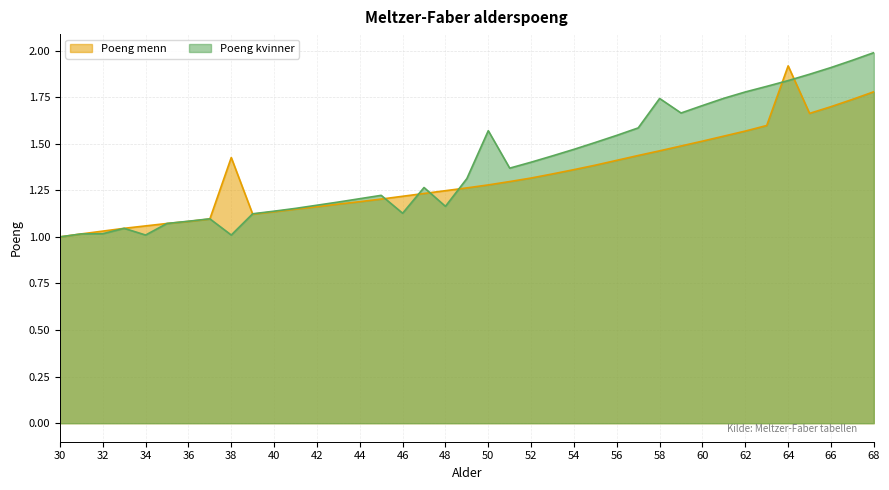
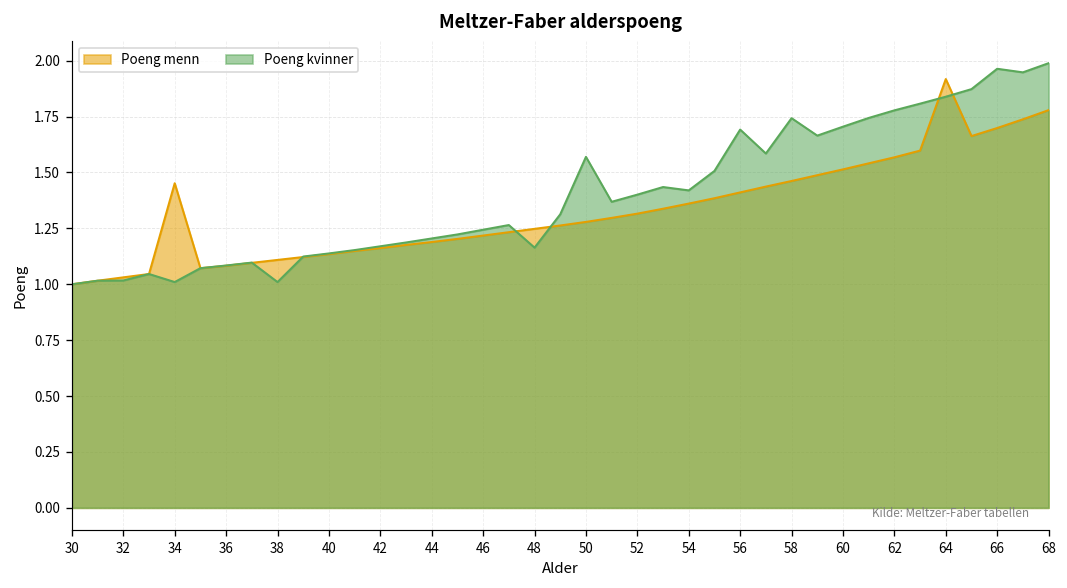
  {
    "Poeng menn": {
      "32": 1.03,
-     "34": 1.06,
-     "38": 1.43,
+     "34": 1.45,
+     "38": 1.11,
      "44": 1.19,
      "46": 1.22,
      "48": 1.25,
      "50": 1.28,
      "52": 1.32,
      "54": 1.36,
      "56": 1.41,
      "58": 1.46,
      "60": 1.51,
      "62": 1.57,
      "64": 1.92,
      "66": 1.70,
      "68": 1.78
    },
    "Poeng kvinner": {
      "32": 1.02,
      "34": 1.01,
      "38": 1.01,
      "44": 1.21,
-     "46": 1.13,
+     "46": 1.24,
      "48": 1.16,
      "50": 1.57,
      "52": 1.40,
-     "54": 1.47,
-     "56": 1.55,
+     "54": 1.42,
+     "56": 1.69,
      "58": 1.74,
      "60": 1.71,
      "62": 1.78,
      "64": 1.84,
-     "66": 1.91,
+     "66": 1.96,
      "68": 1.99
    }
  }
